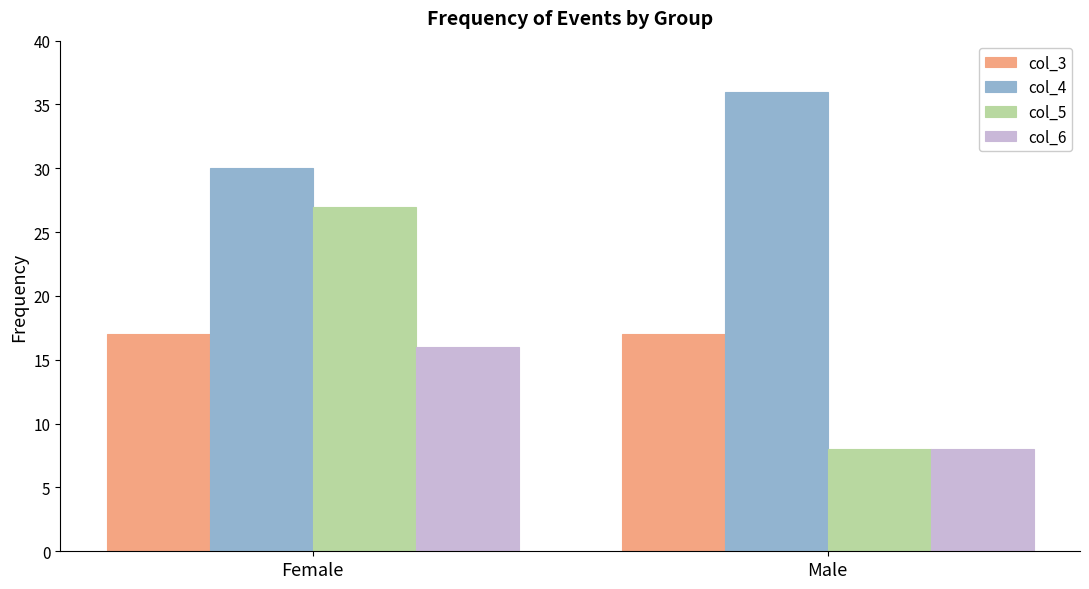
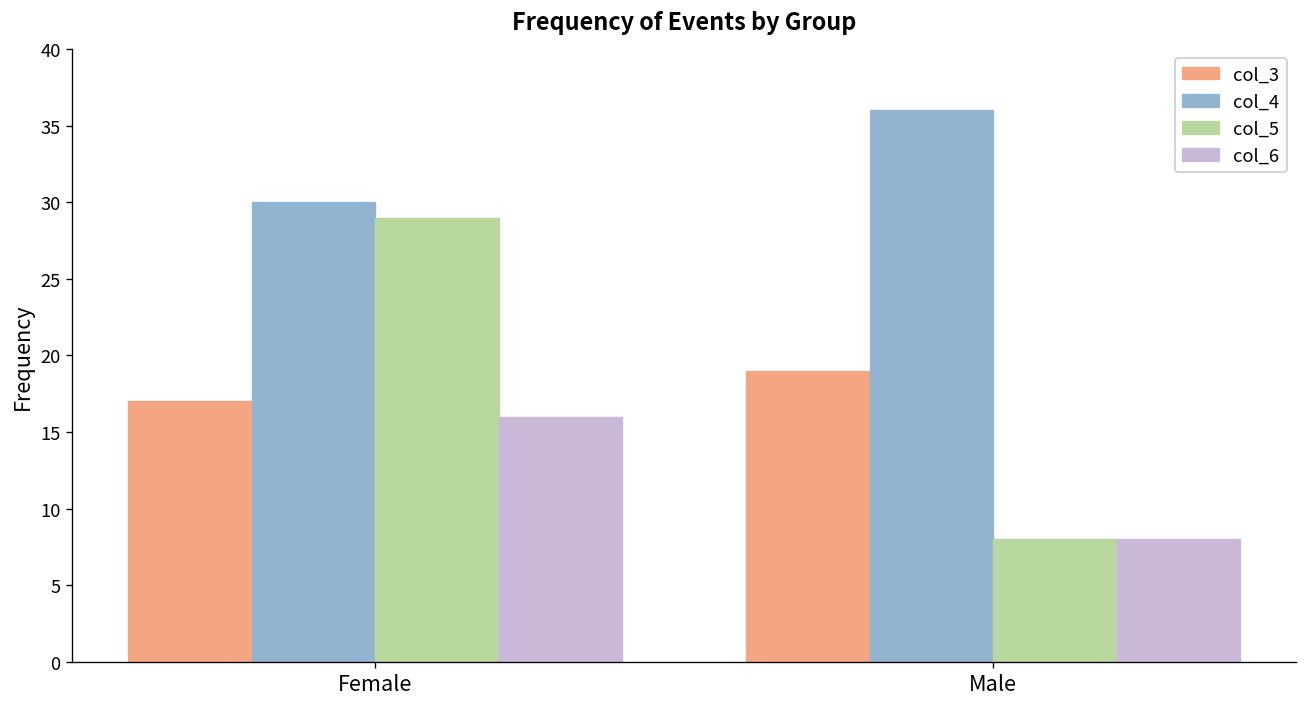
  {
    "col_3": {
      "Female": 17,
-     "Male": 17
+     "Male": 19
    },
    "col_5": {
-     "Female": 27,
+     "Female": 29,
      "Male": 8
    }
  }
